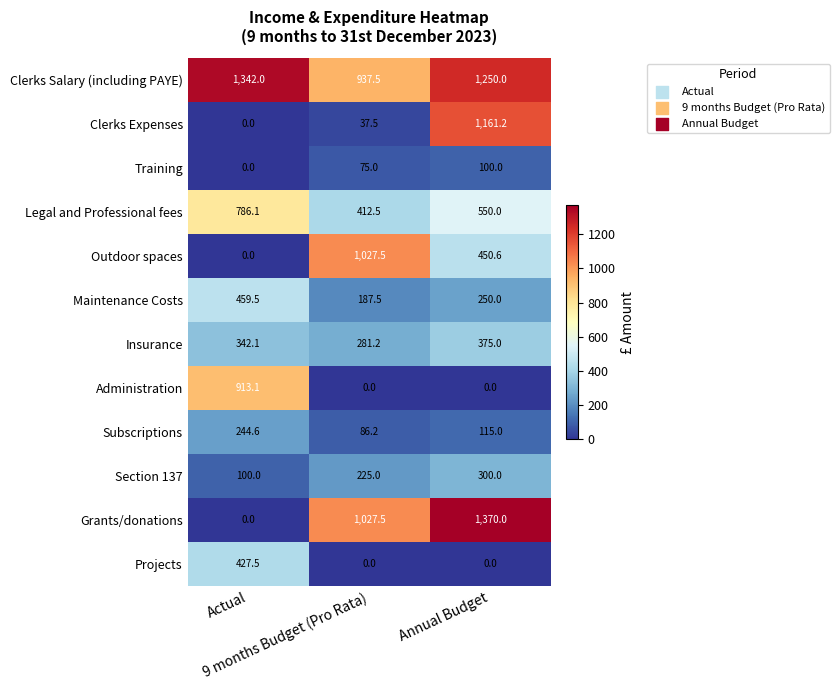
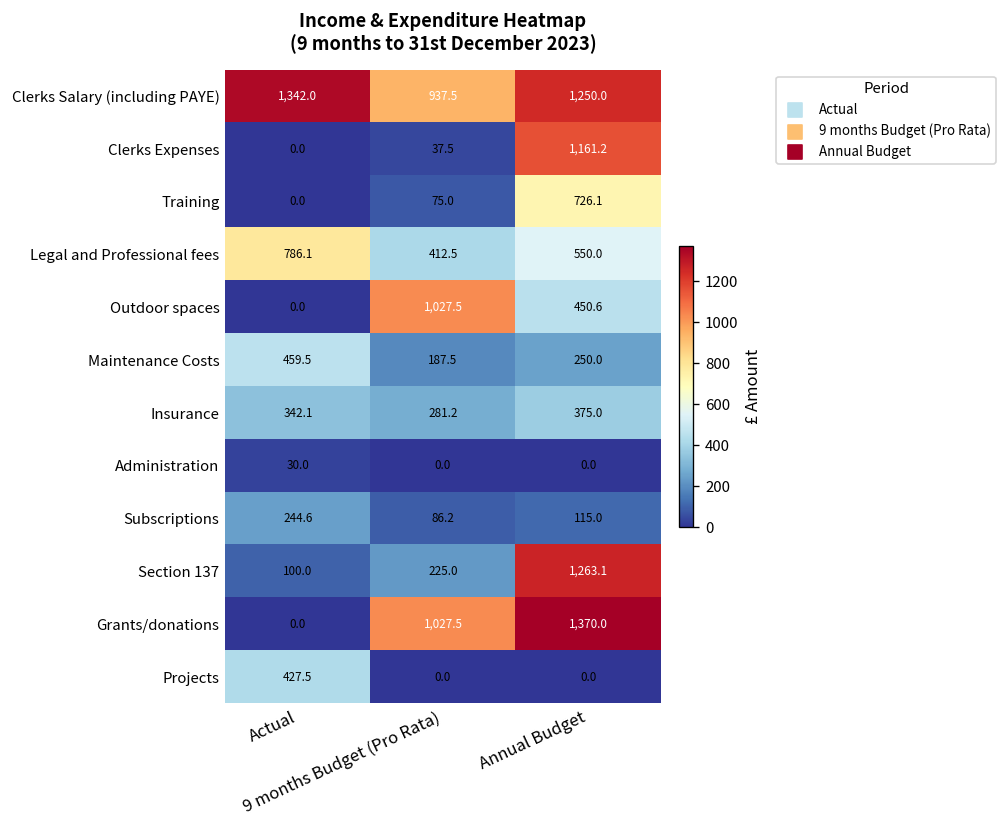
  {
    "Clerks Salary (including PAYE)": {
      "Actual": "1,342.0",
      "9 months Budget (Pro Rata)": "937.5",
      "Annual Budget": "1,250.0"
    },
    "Clerks Expenses": {
      "Actual": "0.0",
      "9 months Budget (Pro Rata)": "37.5",
      "Annual Budget": "1,161.2"
    },
    "Training": {
      "Actual": "0.0",
      "9 months Budget (Pro Rata)": "75.0",
-     "Annual Budget": "100.0"
+     "Annual Budget": "726.1"
    },
    "Legal and Professional fees": {
      "Actual": "786.1",
      "9 months Budget (Pro Rata)": "412.5",
      "Annual Budget": "550.0"
    },
    "Outdoor spaces": {
      "Actual": "0.0",
      "9 months Budget (Pro Rata)": "1,027.5",
      "Annual Budget": "450.6"
    },
    "Maintenance Costs": {
      "Actual": "459.5",
      "9 months Budget (Pro Rata)": "187.5",
      "Annual Budget": "250.0"
    },
    "Insurance": {
      "Actual": "342.1",
      "9 months Budget (Pro Rata)": "281.2",
      "Annual Budget": "375.0"
    },
    "Administration": {
-     "Actual": "913.1",
+     "Actual": "30.0",
      "9 months Budget (Pro Rata)": "0.0",
      "Annual Budget": "0.0"
    },
    "Subscriptions": {
      "Actual": "244.6",
      "9 months Budget (Pro Rata)": "86.2",
      "Annual Budget": "115.0"
    },
    "Section 137": {
      "Actual": "100.0",
      "9 months Budget (Pro Rata)": "225.0",
-     "Annual Budget": "300.0"
+     "Annual Budget": "1,263.1"
    },
    "Grants/donations": {
      "Actual": "0.0",
      "9 months Budget (Pro Rata)": "1,027.5",
      "Annual Budget": "1,370.0"
    },
    "Projects": {
      "Actual": "427.5",
      "9 months Budget (Pro Rata)": "0.0",
      "Annual Budget": "0.0"
    }
  }
